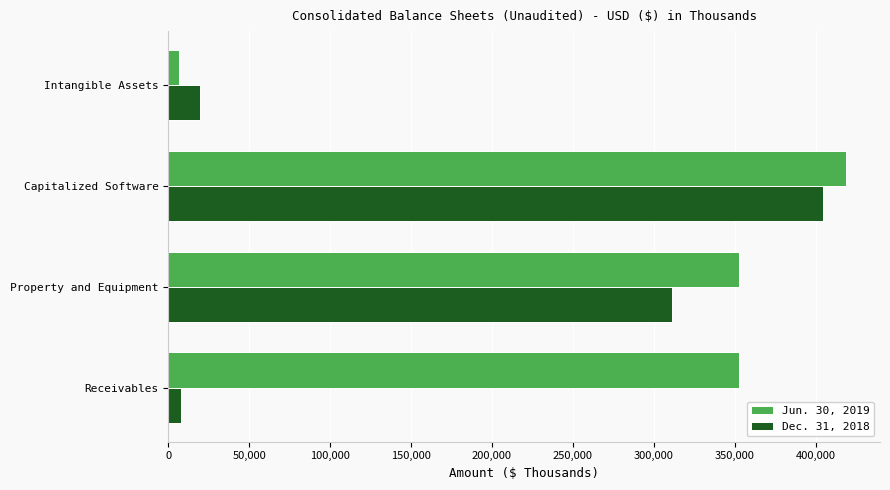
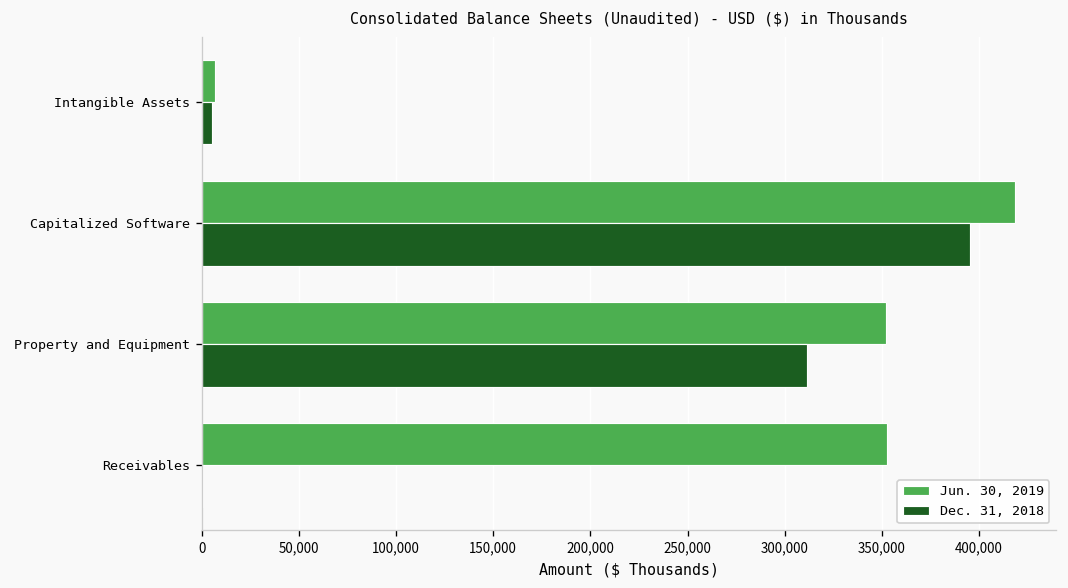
  {
    "Jun. 30, 2019": {
      "Intangible Assets": "7,000",
      "Capitalized Software": "419,000",
      "Property and Equipment": "352,000",
      "Receivables": "353,000"
    },
    "Dec. 31, 2018": {
-     "Intangible Assets": "20,000",
-     "Capitalized Software": "405,000",
+     "Intangible Assets": "5,000",
+     "Capitalized Software": "395,000",
      "Property and Equipment": "311,000",
-     "Receivables": "8,000"
+     "Receivables": "1,000"
    }
  }
